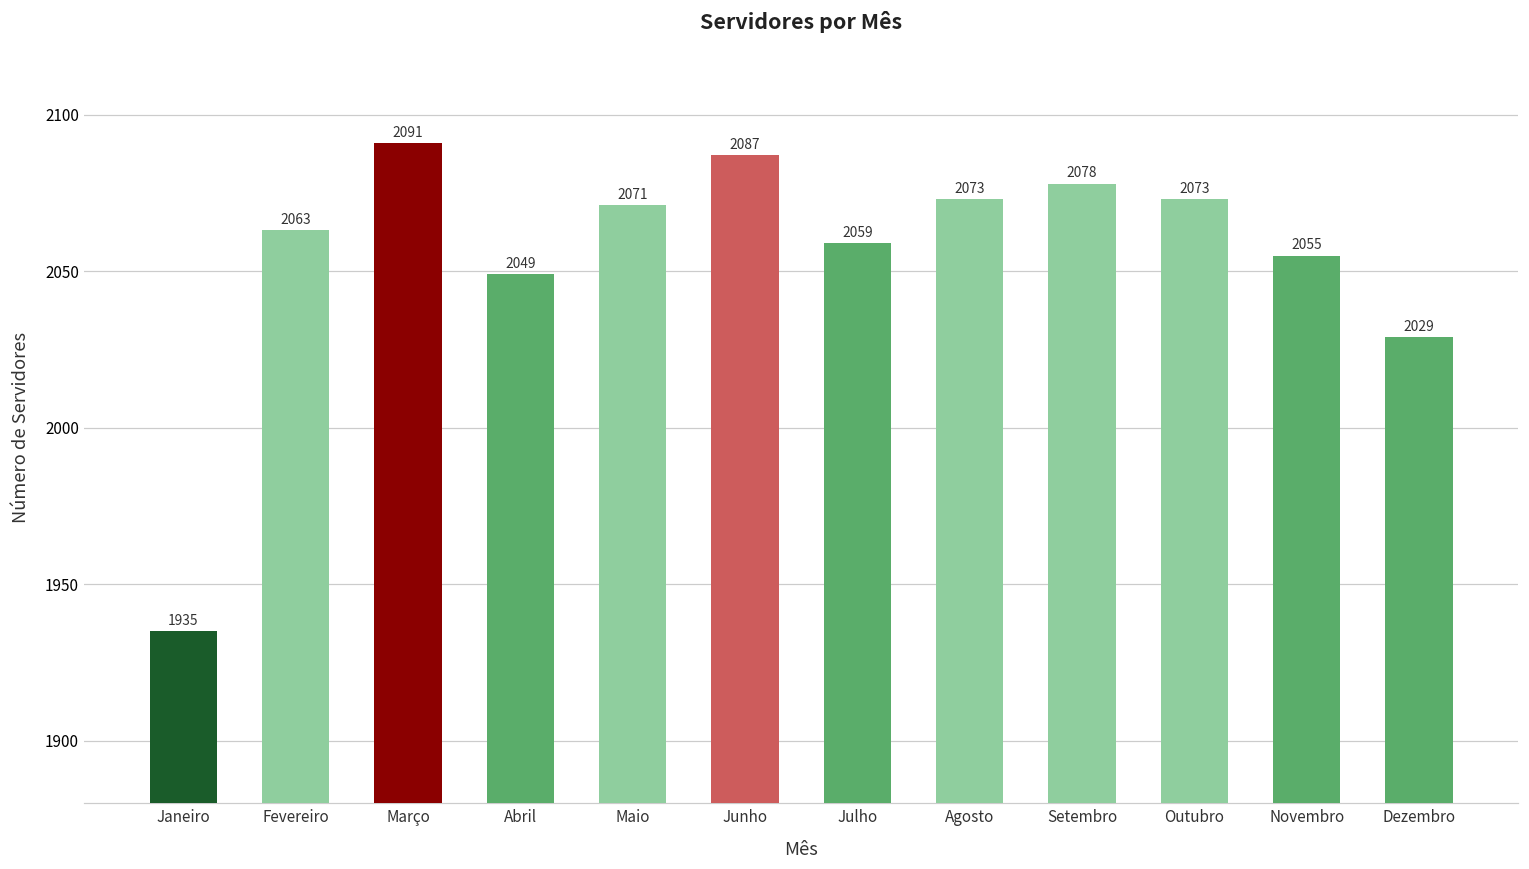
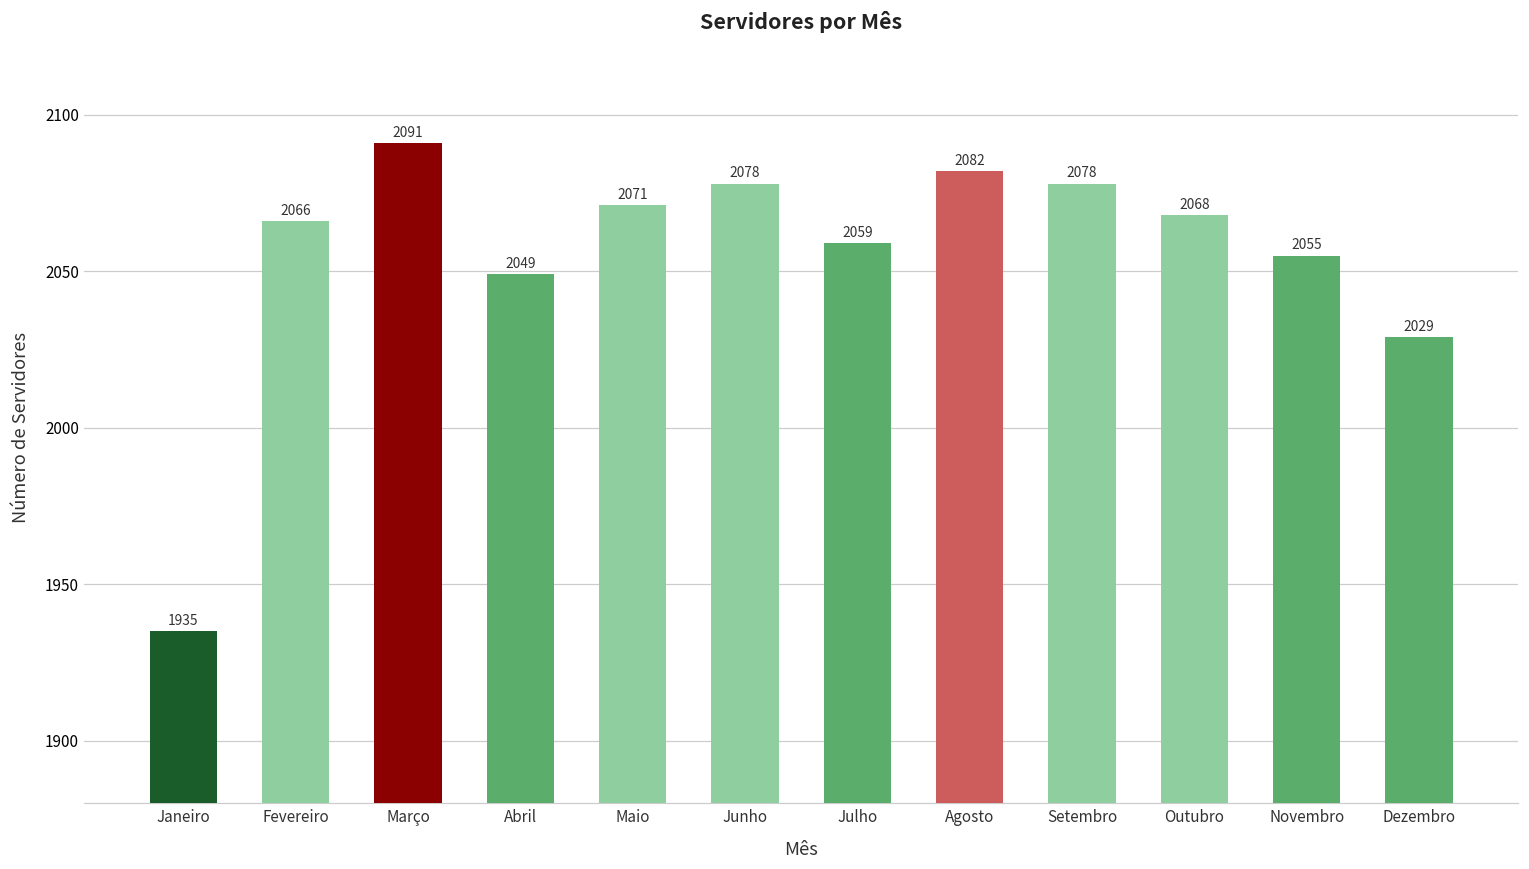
  {
    "Janeiro": 1935,
-   "Fevereiro": 2063,
+   "Fevereiro": 2066,
    "Março": 2091,
    "Abril": 2049,
    "Maio": 2071,
-   "Junho": 2087,
+   "Junho": 2078,
    "Julho": 2059,
-   "Agosto": 2073,
+   "Agosto": 2082,
    "Setembro": 2078,
-   "Outubro": 2073,
+   "Outubro": 2068,
    "Novembro": 2055,
    "Dezembro": 2029
  }
